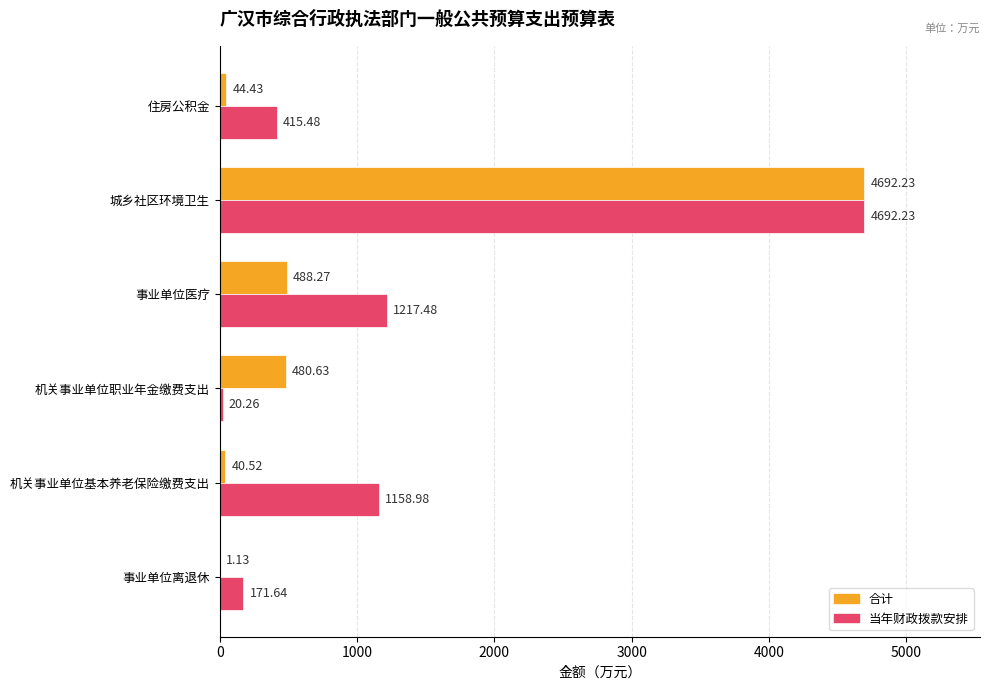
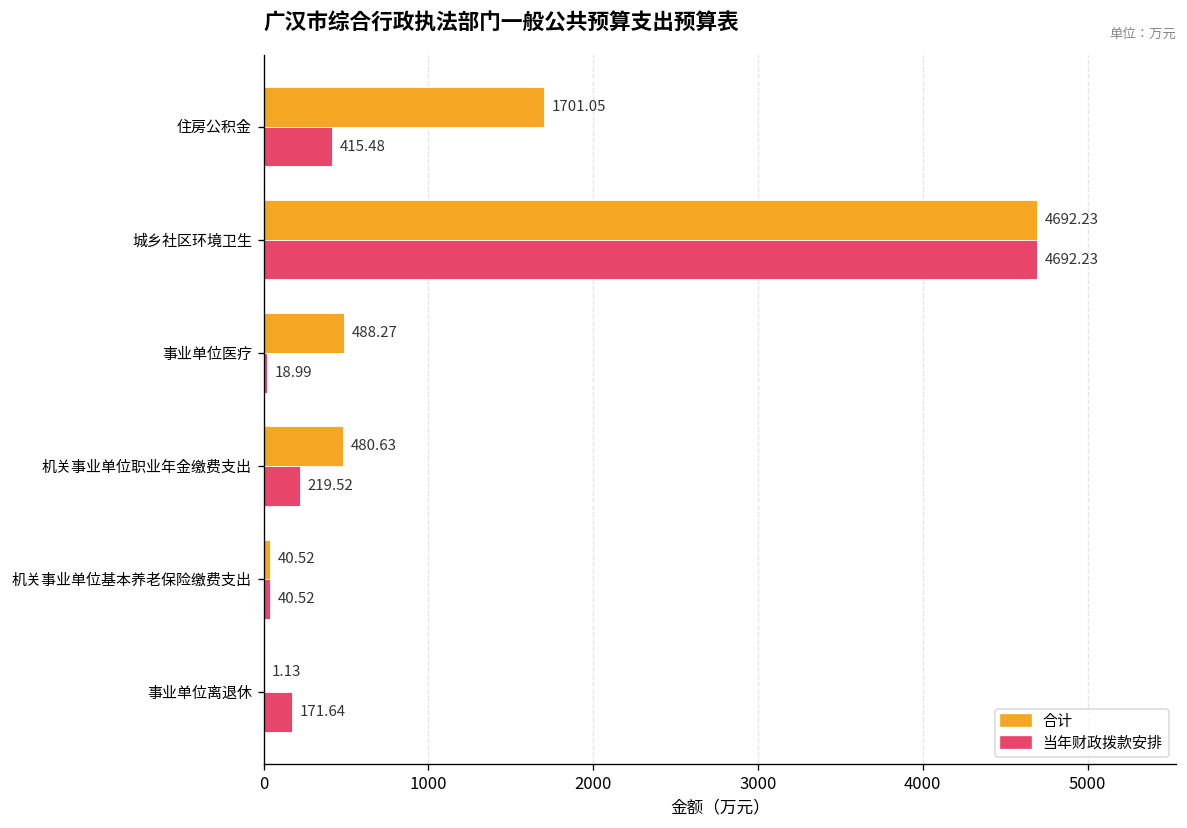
  {
    "合计": {
-     "住房公积金": 44.43,
+     "住房公积金": 1701.05,
      "城乡社区环境卫生": 4692.23,
      "事业单位医疗": 488.27,
      "机关事业单位职业年金缴费支出": 480.63,
      "机关事业单位基本养老保险缴费支出": 40.52,
      "事业单位离退休": 1.13
    },
    "当年财政拨款安排": {
      "住房公积金": 415.48,
      "城乡社区环境卫生": 4692.23,
-     "事业单位医疗": 1217.48,
-     "机关事业单位职业年金缴费支出": 20.26,
-     "机关事业单位基本养老保险缴费支出": 1158.98,
+     "事业单位医疗": 18.99,
+     "机关事业单位职业年金缴费支出": 219.52,
+     "机关事业单位基本养老保险缴费支出": 40.52,
      "事业单位离退休": 171.64
    }
  }
